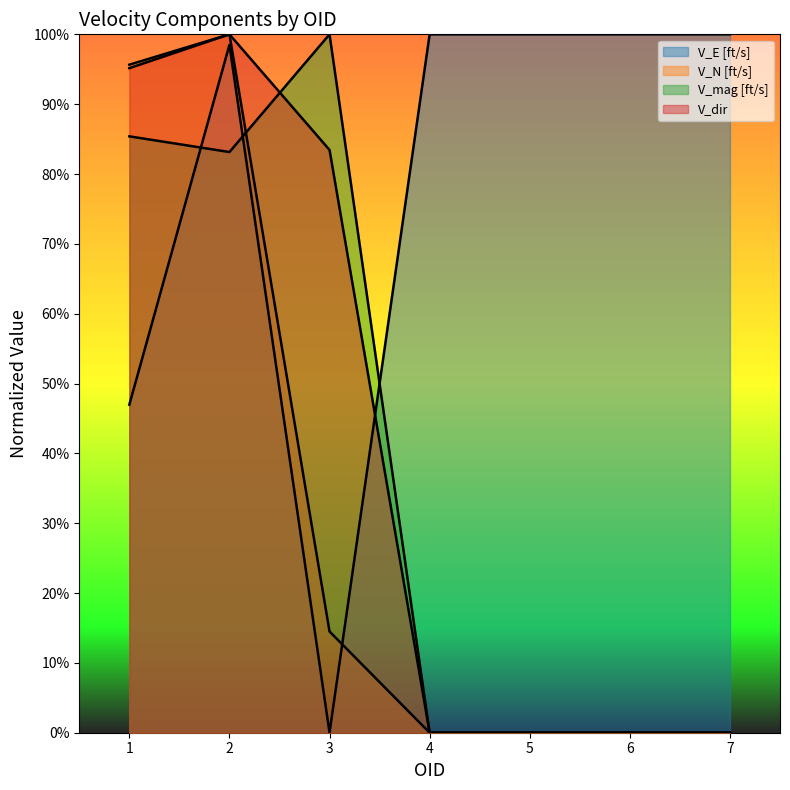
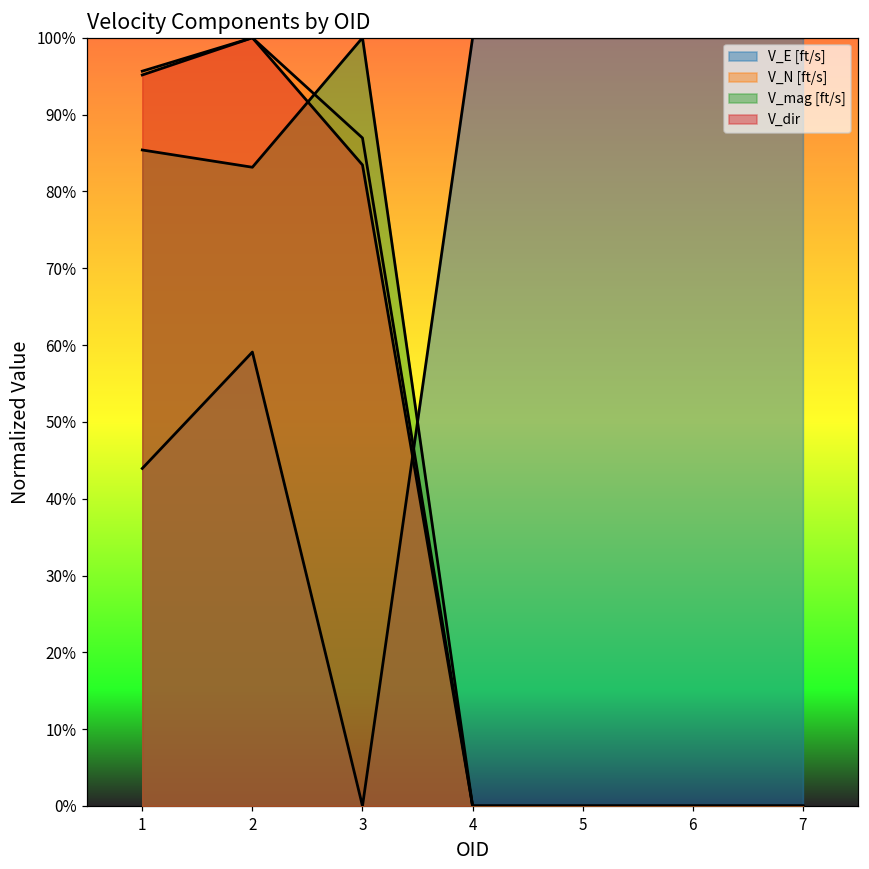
  {
    "V_E [ft/s]": {
-     "1": "47%",
-     "2": "98%",
+     "1": "44%",
+     "2": "59%",
      "3": "0%",
      "4": "100%",
      "5": "100%",
      "6": "100%",
      "7": "100%"
    },
    "V_N [ft/s]": {
      "1": "96%",
-     "3": "14%"
+     "3": "87%"
    },
    "V_mag [ft/s]": {
      "1": "85%",
      "2": "83%",
      "3": "100%"
    },
    "V_dir": {
      "1": "95%",
      "3": "83%"
    }
  }
